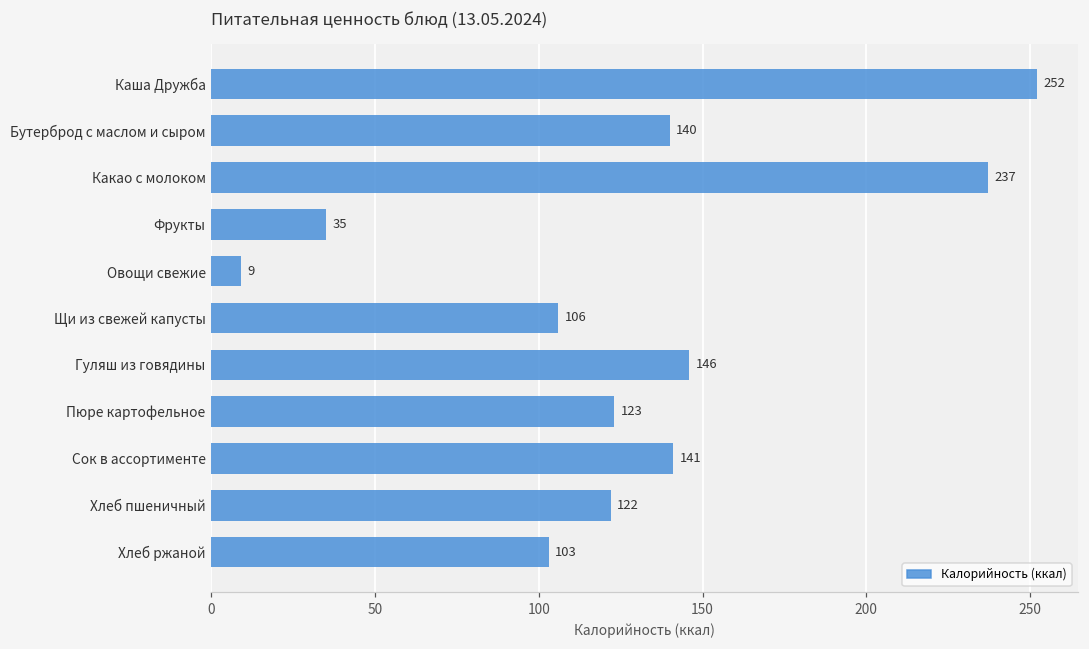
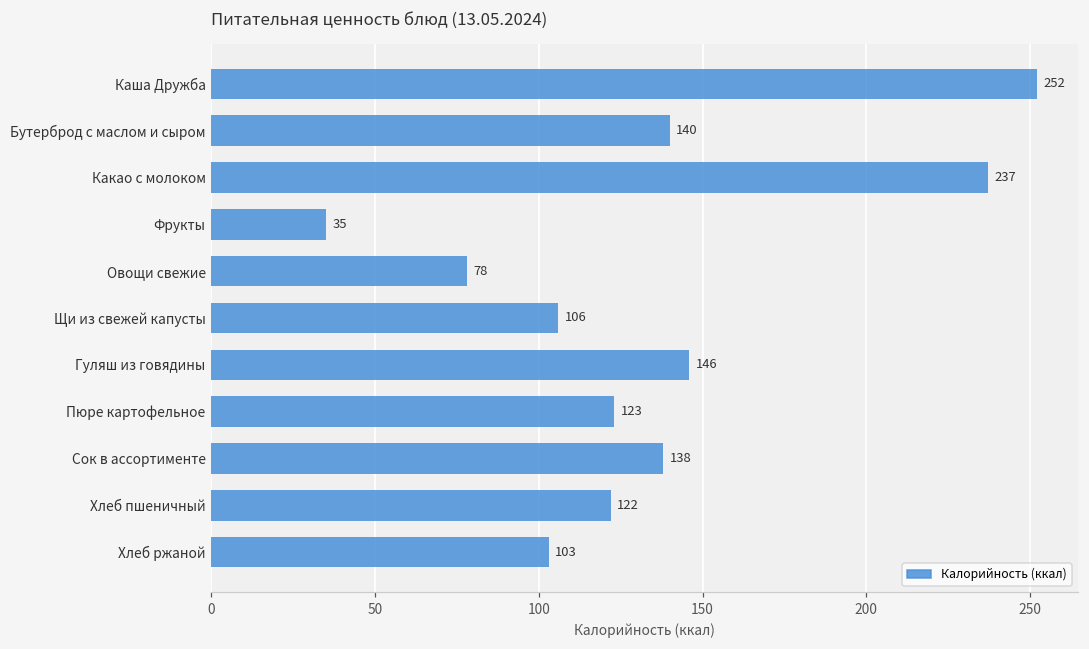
  {
    "Каша Дружба": 252,
    "Бутерброд с маслом и сыром": 140,
    "Какао с молоком": 237,
    "Фрукты": 35,
-   "Овощи свежие": 9,
+   "Овощи свежие": 78,
    "Щи из свежей капусты": 106,
    "Гуляш из говядины": 146,
    "Пюре картофельное": 123,
-   "Сок в ассортименте": 141,
+   "Сок в ассортименте": 138,
    "Хлеб пшеничный": 122,
    "Хлеб ржаной": 103
  }
